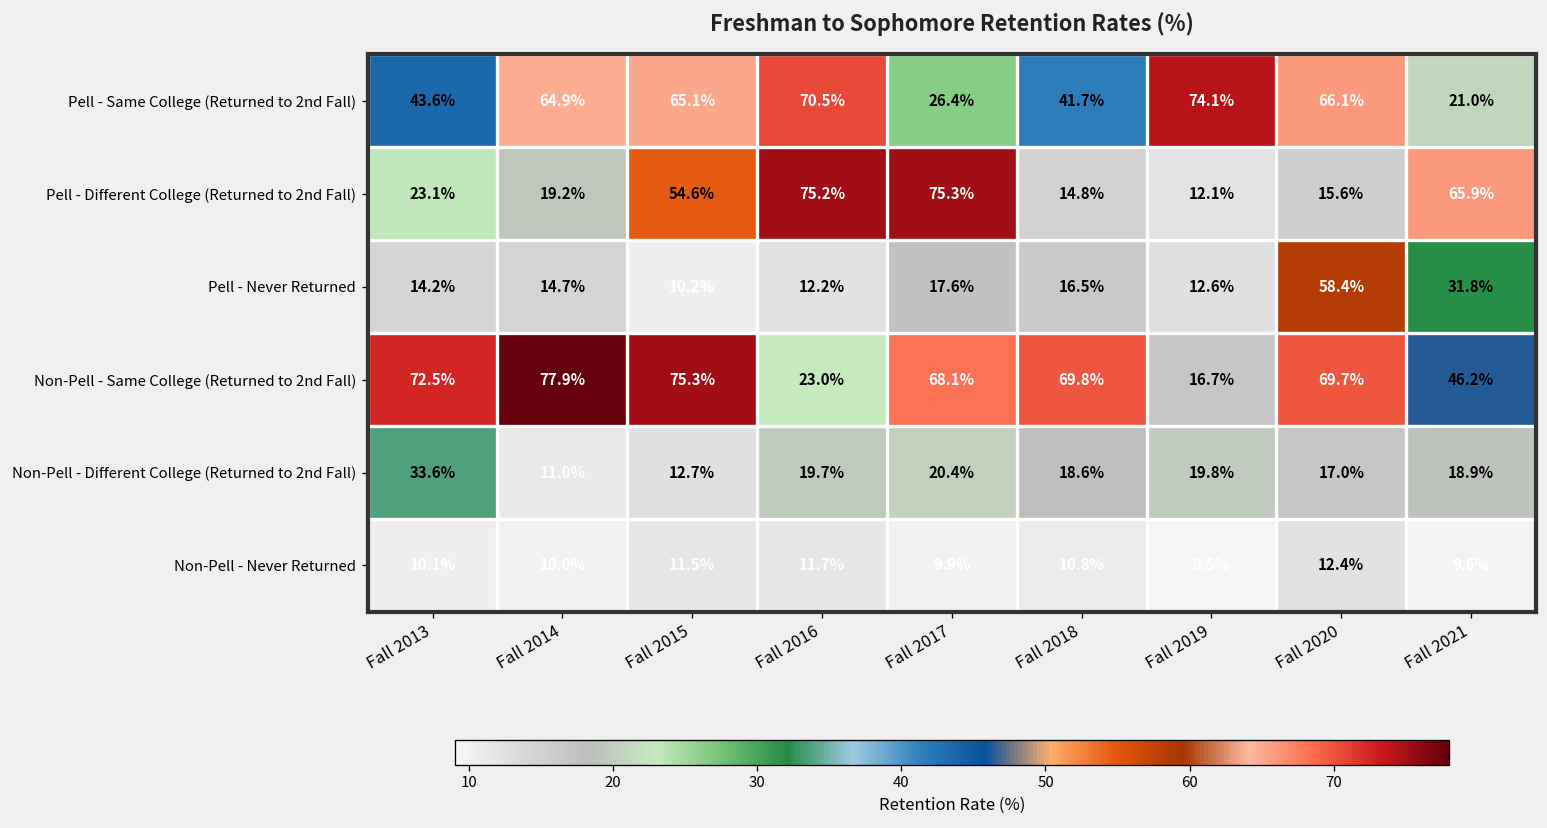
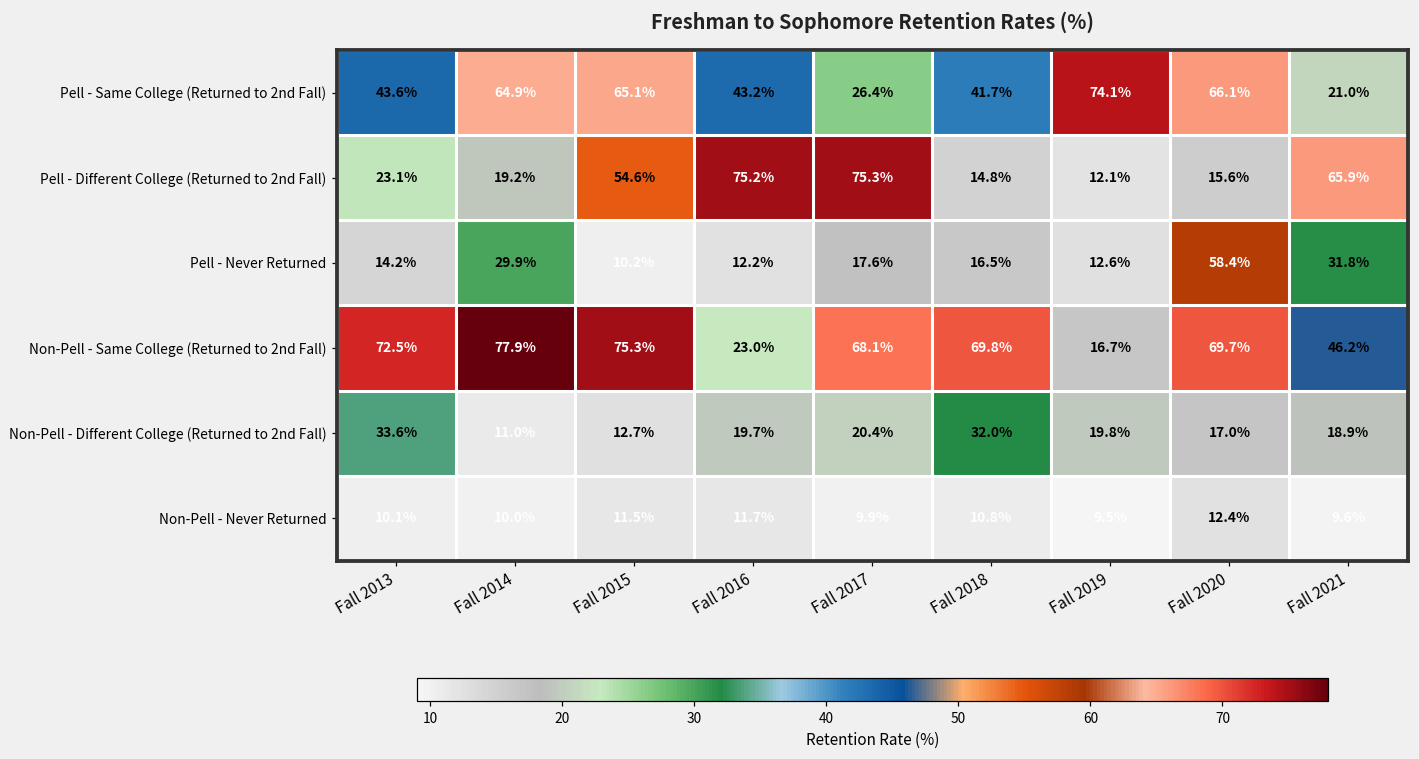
  {
    "Pell - Same College (Returned to 2nd Fall)": {
      "Fall 2013": "43.6%",
      "Fall 2014": "64.9%",
      "Fall 2015": "65.1%",
-     "Fall 2016": "70.5%",
+     "Fall 2016": "43.2%",
      "Fall 2017": "26.4%",
      "Fall 2018": "41.7%",
      "Fall 2019": "74.1%",
      "Fall 2020": "66.1%",
      "Fall 2021": "21.0%"
    },
    "Pell - Different College (Returned to 2nd Fall)": {
      "Fall 2013": "23.1%",
      "Fall 2014": "19.2%",
      "Fall 2015": "54.6%",
      "Fall 2016": "75.2%",
      "Fall 2017": "75.3%",
      "Fall 2018": "14.8%",
      "Fall 2019": "12.1%",
      "Fall 2020": "15.6%",
      "Fall 2021": "65.9%"
    },
    "Pell - Never Returned": {
      "Fall 2013": "14.2%",
-     "Fall 2014": "14.7%",
+     "Fall 2014": "29.9%",
      "Fall 2016": "12.2%",
      "Fall 2017": "17.6%",
      "Fall 2018": "16.5%",
      "Fall 2019": "12.6%",
      "Fall 2020": "58.4%",
      "Fall 2021": "31.8%"
    },
    "Non-Pell - Same College (Returned to 2nd Fall)": {
      "Fall 2013": "72.5%",
      "Fall 2014": "77.9%",
      "Fall 2015": "75.3%",
      "Fall 2016": "23.0%",
      "Fall 2017": "68.1%",
      "Fall 2018": "69.8%",
      "Fall 2019": "16.7%",
      "Fall 2020": "69.7%",
      "Fall 2021": "46.2%"
    },
    "Non-Pell - Different College (Returned to 2nd Fall)": {
      "Fall 2013": "33.6%",
      "Fall 2015": "12.7%",
      "Fall 2016": "19.7%",
      "Fall 2017": "20.4%",
-     "Fall 2018": "18.6%",
+     "Fall 2018": "32.0%",
      "Fall 2019": "19.8%",
      "Fall 2020": "17.0%",
      "Fall 2021": "18.9%"
    },
    "Non-Pell - Never Returned": {
      "Fall 2020": "12.4%"
    }
  }
